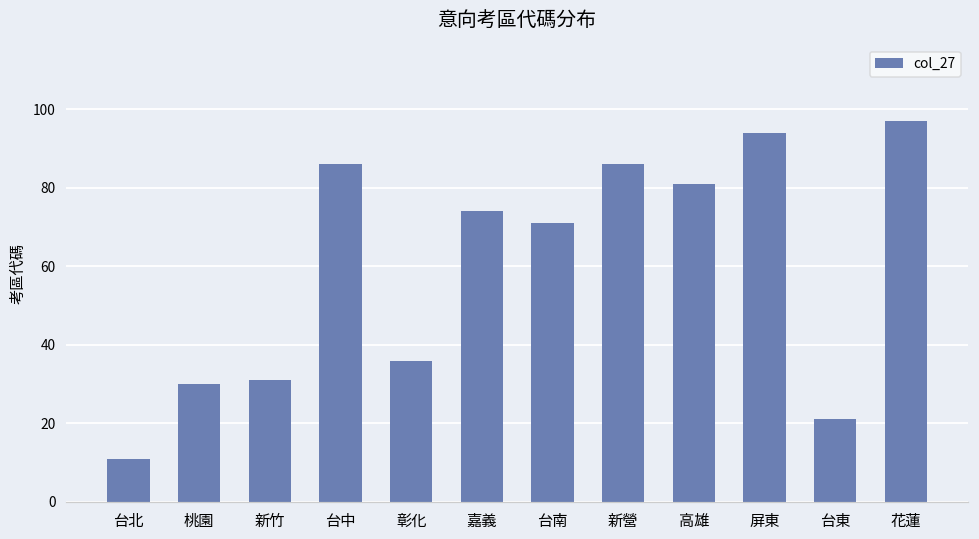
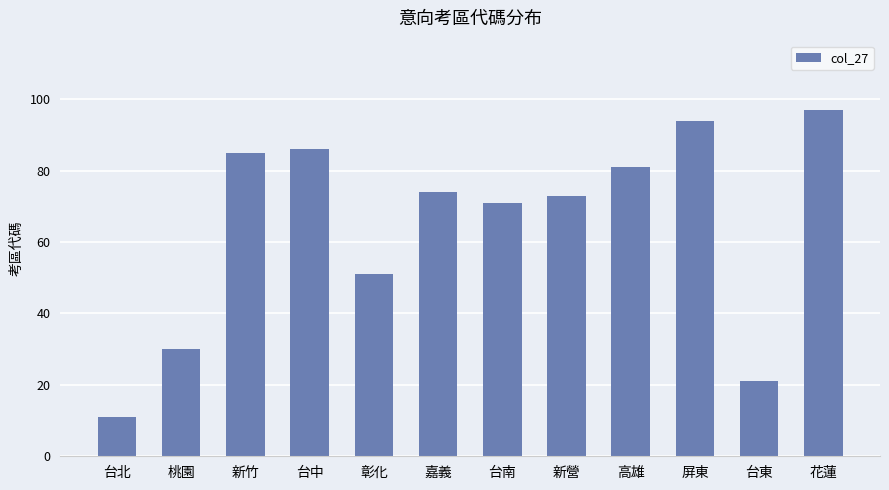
  {
    "台北": 11,
    "桃園": 30,
-   "新竹": 31,
+   "新竹": 85,
    "台中": 86,
-   "彰化": 36,
+   "彰化": 51,
    "嘉義": 74,
    "台南": 71,
-   "新營": 86,
+   "新營": 73,
    "高雄": 81,
    "屏東": 94,
    "台東": 21,
    "花蓮": 97
  }
